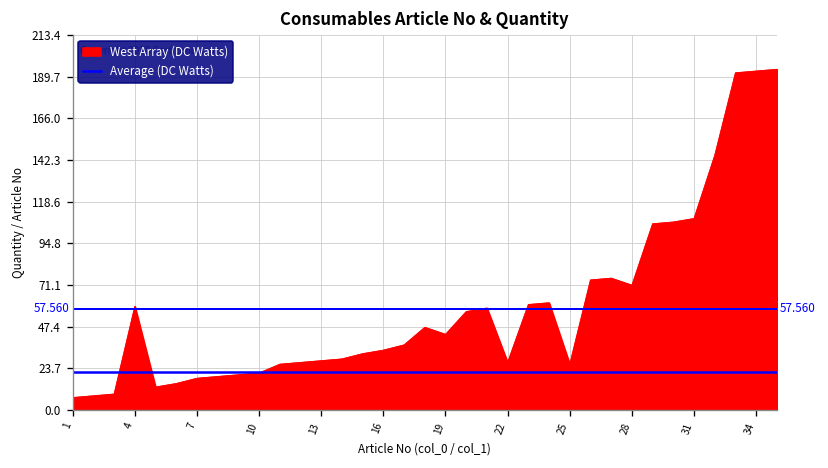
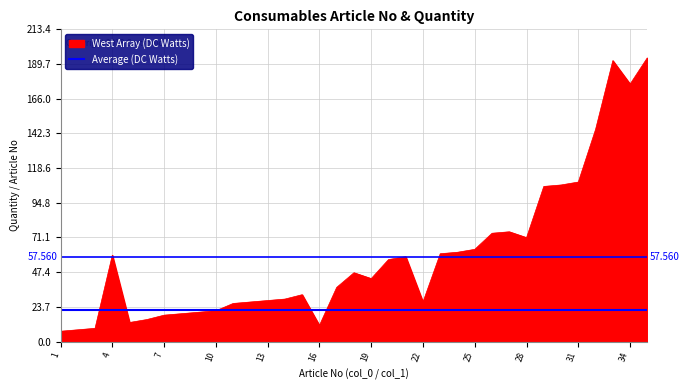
  {
    "West Array (DC Watts)": {
      "1": 7,
      "4": 59,
      "7": 18,
      "13": 28,
-     "16": 34,
+     "16": 11,
      "19": 43,
      "22": 27,
-     "25": 26,
+     "25": 63,
      "28": 71,
      "31": 109,
-     "34": 193
+     "34": 176
    },
    "Average (DC Watts)": {
      "1": 21,
      "4": 21,
      "7": 21,
      "13": 21,
      "16": 21,
      "19": 21,
      "22": 21,
      "25": 21,
      "28": 21,
      "31": 21,
      "34": 21
    }
  }
